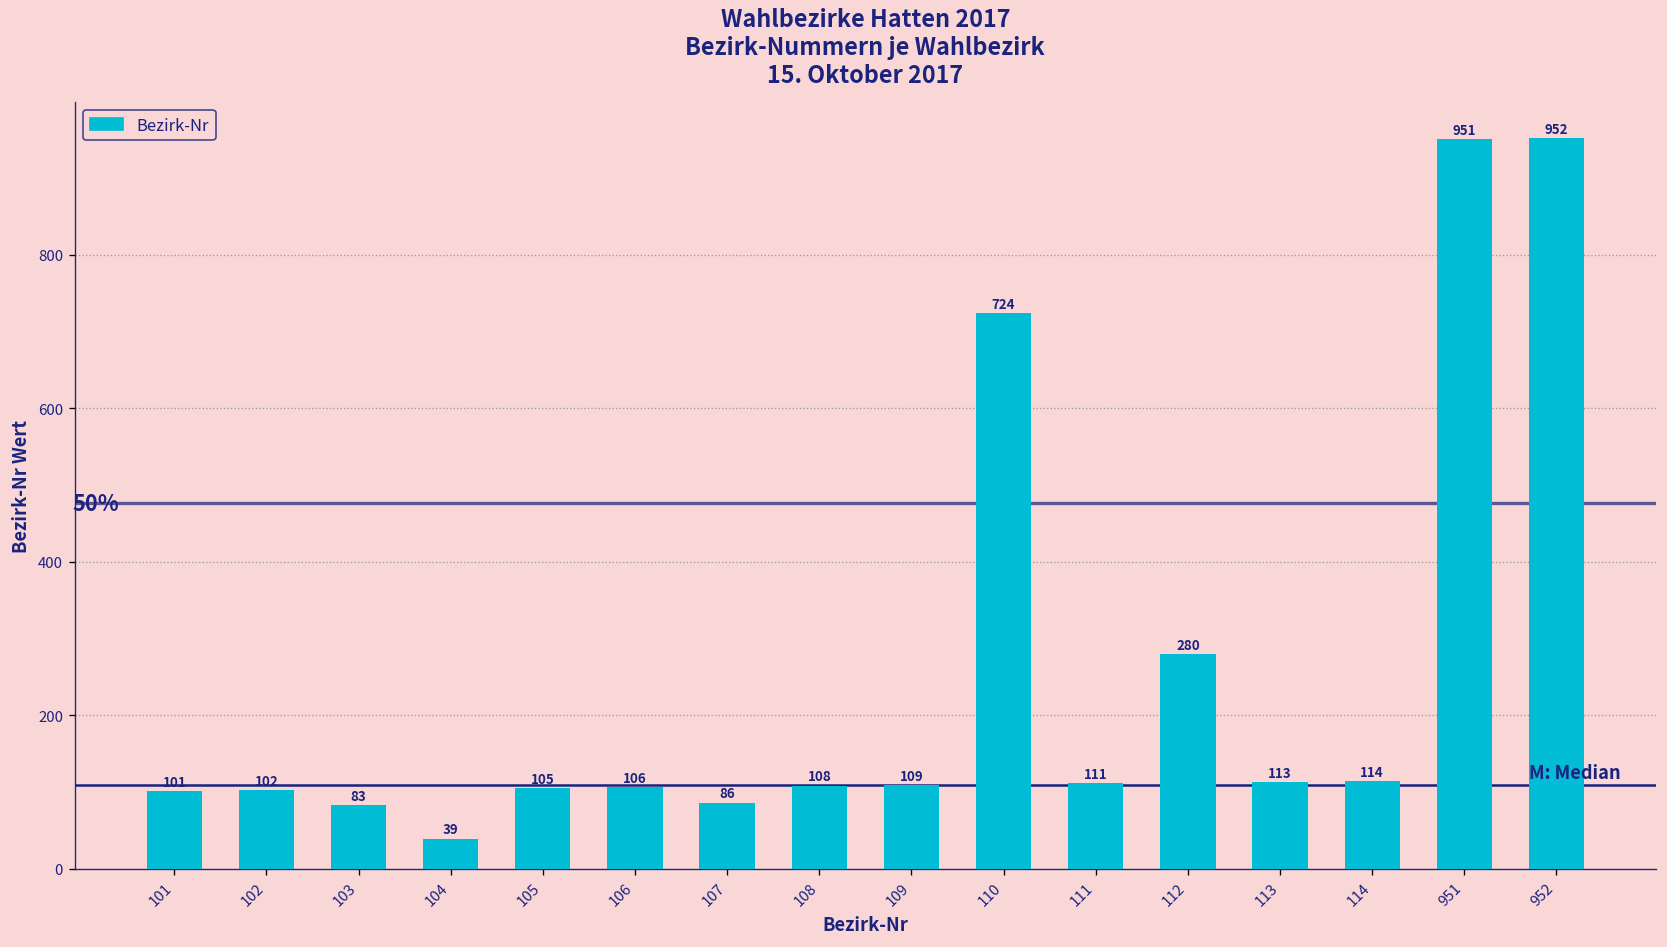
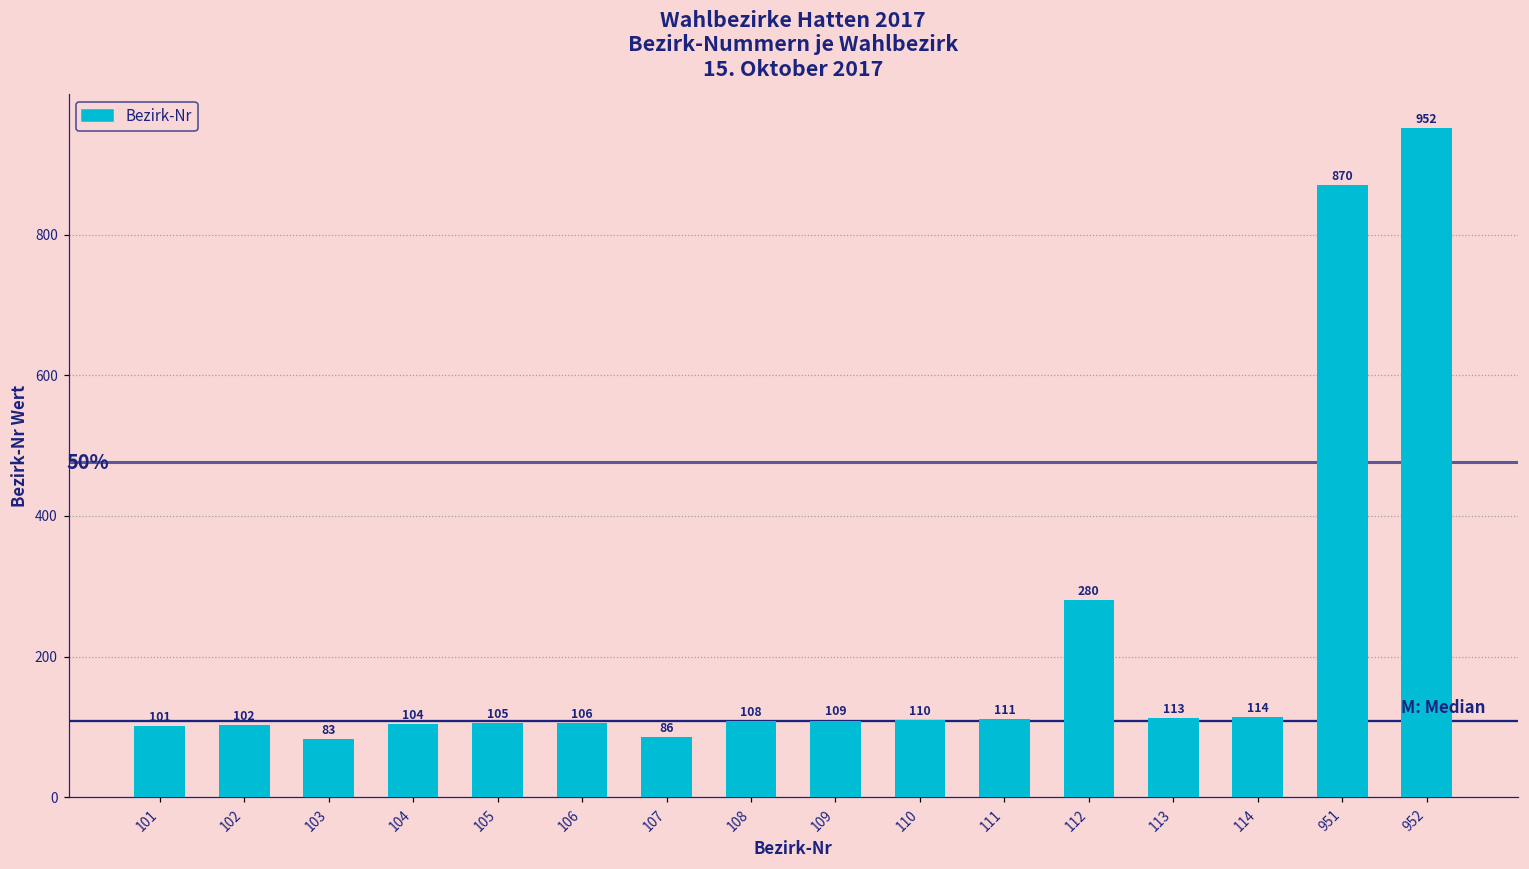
  {
    "101": 101,
    "102": 102,
    "103": 83,
-   "104": 39,
+   "104": 104,
    "105": 105,
    "106": 106,
    "107": 86,
    "108": 108,
    "109": 109,
-   "110": 724,
+   "110": 110,
    "111": 111,
    "112": 280,
    "113": 113,
    "114": 114,
-   "951": 951,
+   "951": 870,
    "952": 952
  }
